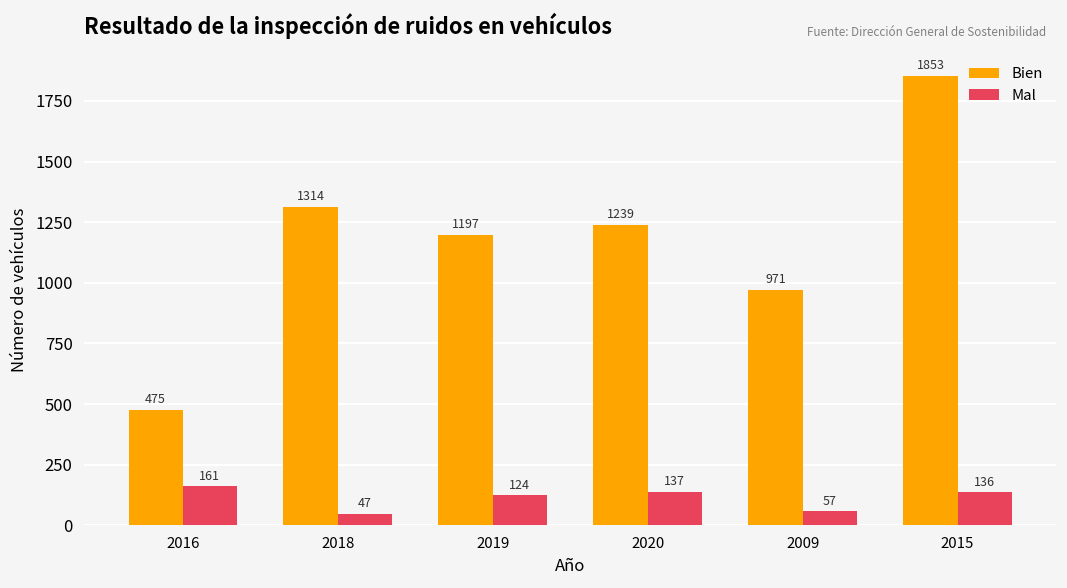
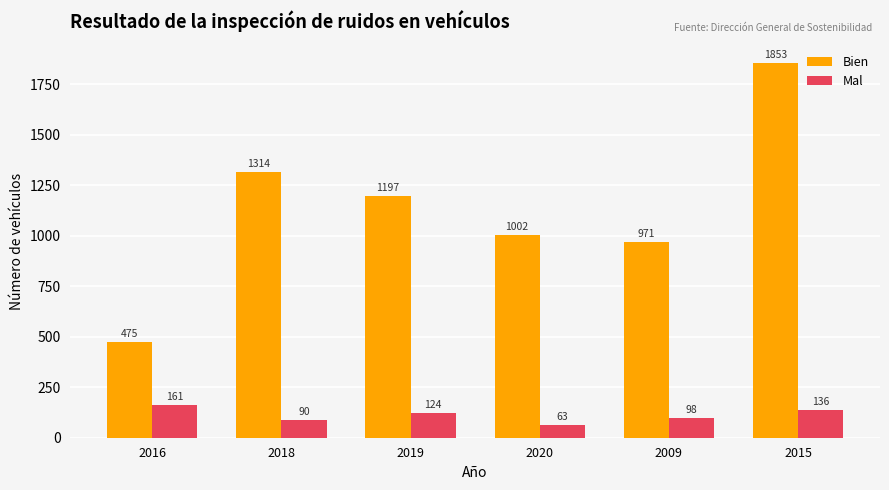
  {
    "Bien": {
      "2016": 475,
      "2018": 1314,
      "2019": 1197,
-     "2020": 1239,
+     "2020": 1002,
      "2009": 971,
      "2015": 1853
    },
    "Mal": {
      "2016": 161,
-     "2018": 47,
+     "2018": 90,
      "2019": 124,
-     "2020": 137,
-     "2009": 57,
+     "2020": 63,
+     "2009": 98,
      "2015": 136
    }
  }
